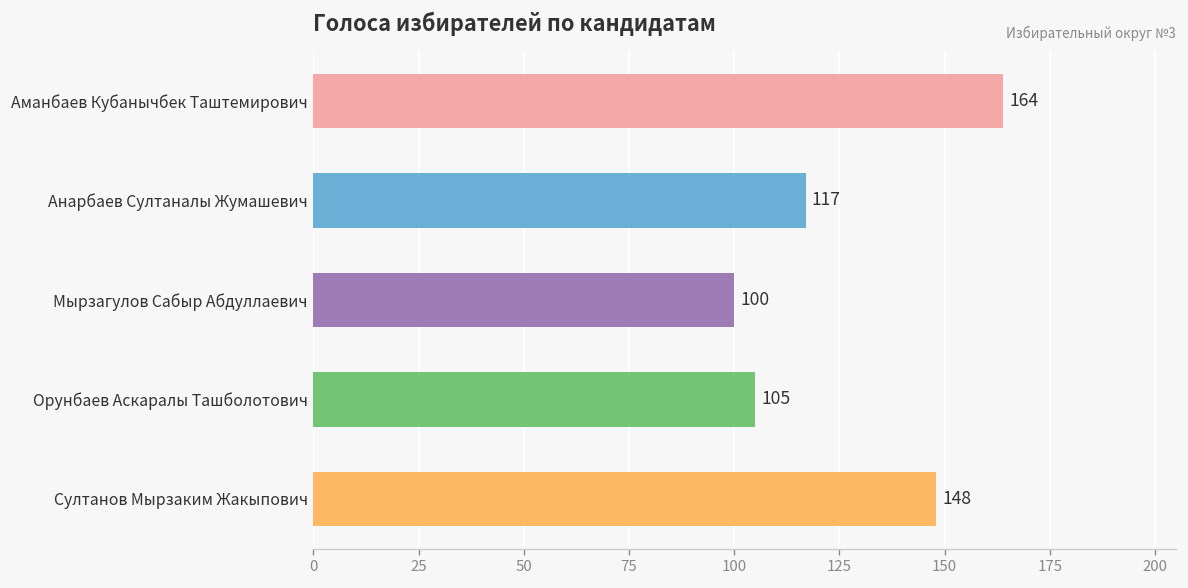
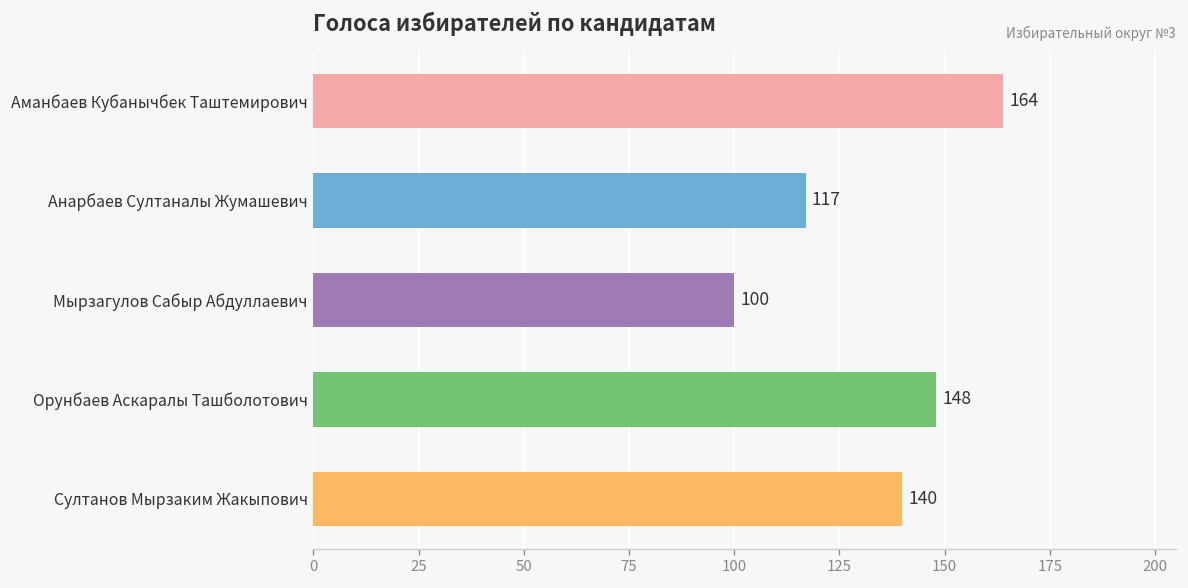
  {
    "Аманбаев Кубанычбек Таштемирович": 164,
    "Анарбаев Султаналы Жумашевич": 117,
    "Мырзагулов Сабыр Абдуллаевич": 100,
-   "Орунбаев Аскаралы Ташболотович": 105,
-   "Султанов Мырзаким Жакыпович": 148
+   "Орунбаев Аскаралы Ташболотович": 148,
+   "Султанов Мырзаким Жакыпович": 140
  }
